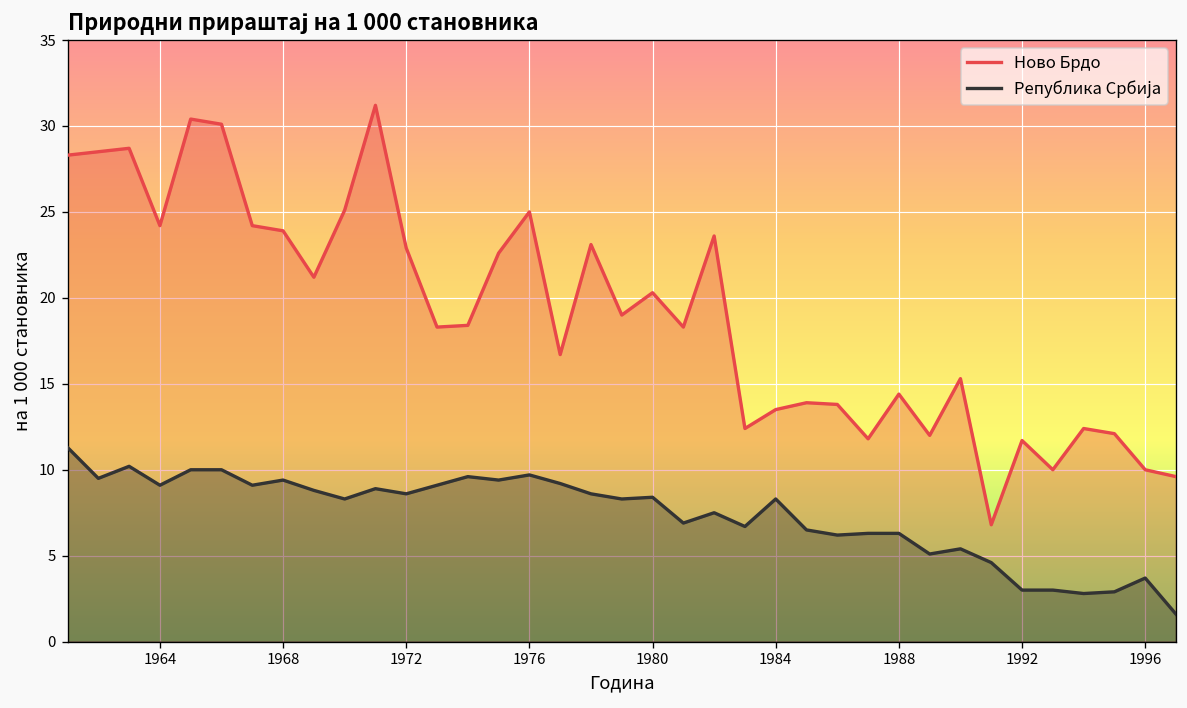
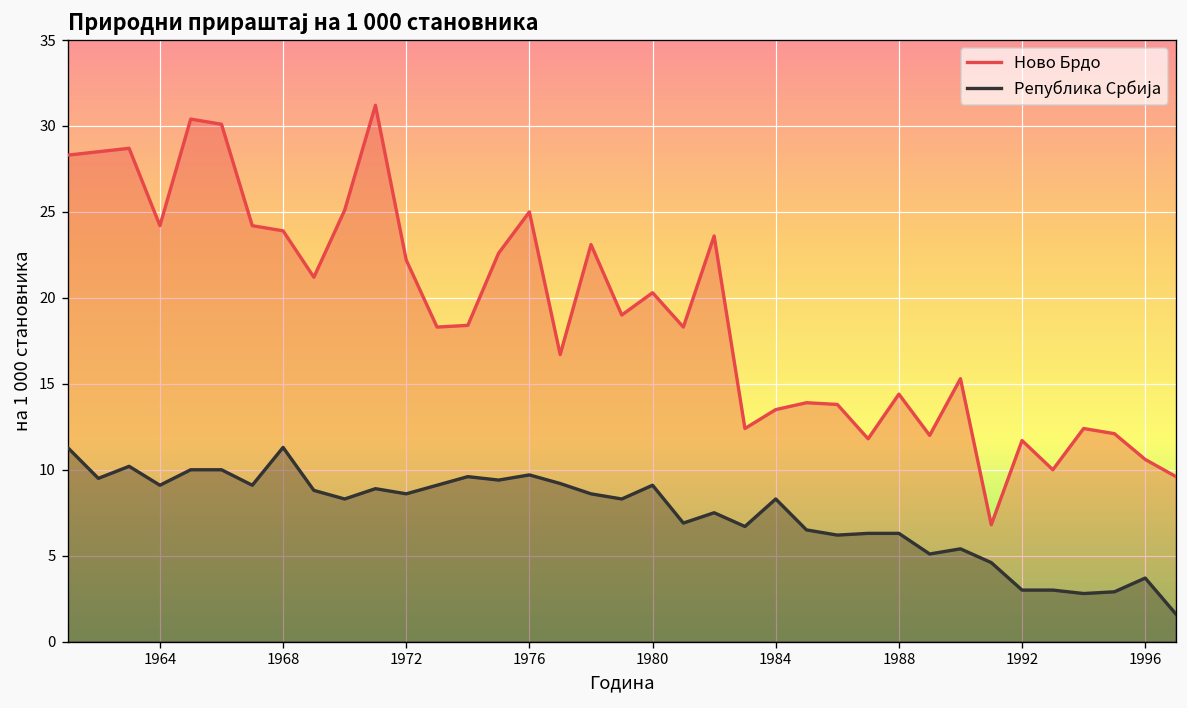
  {
    "Ново Брдо": {
      "1964": 24.2,
      "1968": 23.9,
-     "1972": 22.9,
+     "1972": 22.2,
      "1976": 25.0,
      "1980": 20.3,
      "1984": 13.5,
      "1988": 14.4,
      "1992": 11.7,
-     "1996": 10.0
+     "1996": 10.6
    },
    "Република Србија": {
      "1964": 9.1,
-     "1968": 9.4,
+     "1968": 11.3,
      "1972": 8.6,
      "1976": 9.7,
-     "1980": 8.4,
+     "1980": 9.1,
      "1984": 8.3,
      "1988": 6.3,
      "1992": 3.0,
      "1996": 3.7
    }
  }
